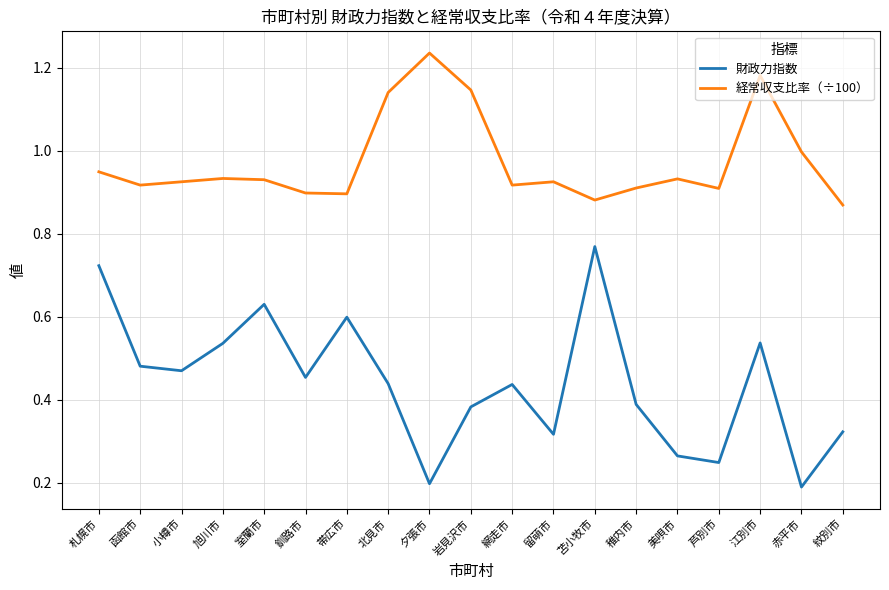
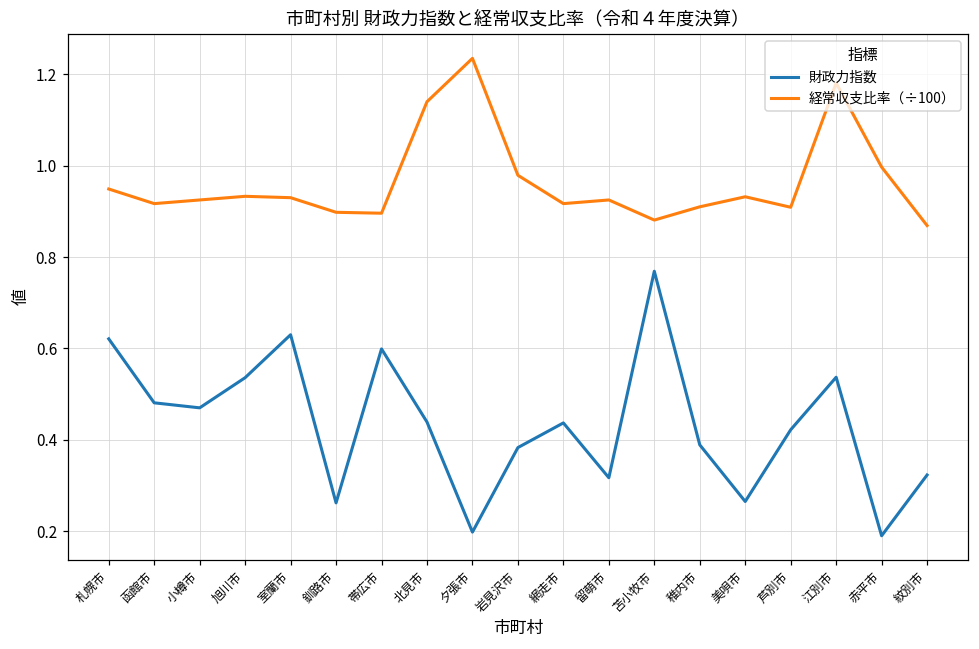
  {
    "財政力指数": {
-     "札幌市": 0.72,
+     "札幌市": 0.62,
      "函館市": 0.48,
      "小樽市": 0.47,
      "旭川市": 0.54,
      "室蘭市": 0.63,
-     "釧路市": 0.45,
+     "釧路市": 0.26,
      "帯広市": 0.60,
      "北見市": 0.44,
      "夕張市": 0.20,
      "岩見沢市": 0.38,
      "網走市": 0.44,
      "留萌市": 0.32,
      "苫小牧市": 0.77,
      "稚内市": 0.39,
      "美唄市": 0.27,
-     "芦別市": 0.25,
+     "芦別市": 0.42,
      "江別市": 0.54,
      "赤平市": 0.19,
      "紋別市": 0.32
    },
    "経常収支比率（÷100）": {
      "札幌市": 0.95,
      "函館市": 0.92,
      "小樽市": 0.93,
      "旭川市": 0.93,
      "室蘭市": 0.93,
      "釧路市": 0.90,
      "帯広市": 0.90,
      "北見市": 1.14,
      "夕張市": 1.24,
-     "岩見沢市": 1.15,
+     "岩見沢市": 0.98,
      "網走市": 0.92,
      "留萌市": 0.93,
      "苫小牧市": 0.88,
      "稚内市": 0.91,
      "美唄市": 0.93,
      "芦別市": 0.91,
      "赤平市": 1.00,
      "紋別市": 0.87
    }
  }
